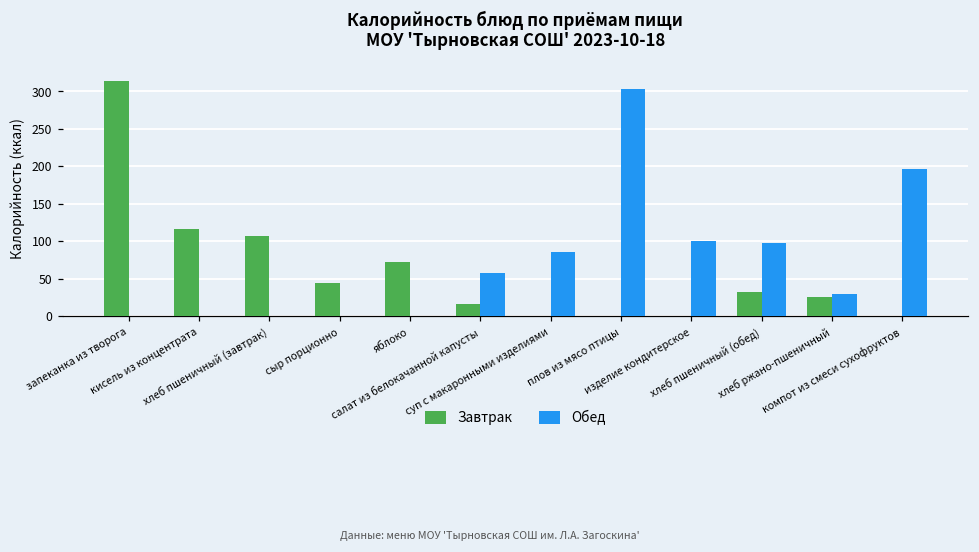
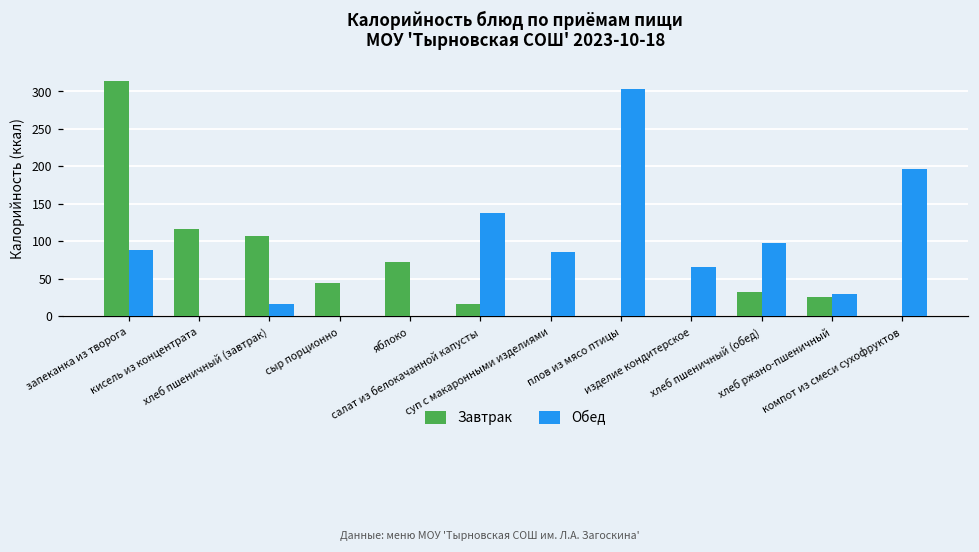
  {
    "Завтрак": {
      "запеканка из творога": 310,
      "кисель из концентрата": 120,
      "хлеб пшеничный (завтрак)": 110,
      "сыр порционно": 40,
      "яблоко": 70,
      "салат из белокачанной капусты": 20,
      "суп с макаронными изделиями": 0,
      "плов из мясо птицы": 0,
      "изделие кондитерское": 0,
      "хлеб пшеничный (обед)": 30,
      "хлеб ржано-пшеничный": 30,
      "компот из смеси сухофруктов": 0
    },
    "Обед": {
-     "запеканка из творога": 0,
+     "запеканка из творога": 90,
      "кисель из концентрата": 0,
-     "хлеб пшеничный (завтрак)": 0,
+     "хлеб пшеничный (завтрак)": 20,
      "сыр порционно": 0,
      "яблоко": 0,
-     "салат из белокачанной капусты": 60,
+     "салат из белокачанной капусты": 140,
      "суп с макаронными изделиями": 90,
      "плов из мясо птицы": 300,
-     "изделие кондитерское": 100,
+     "изделие кондитерское": 70,
      "хлеб пшеничный (обед)": 100,
      "хлеб ржано-пшеничный": 30,
      "компот из смеси сухофруктов": 200
    }
  }
